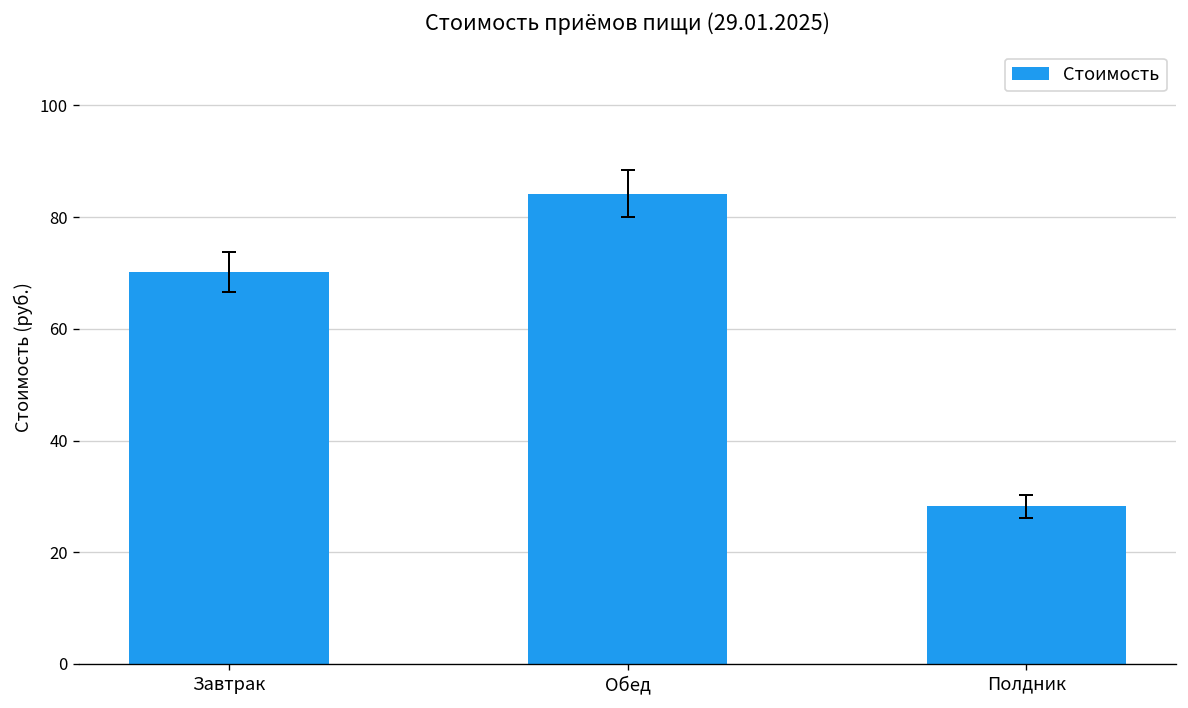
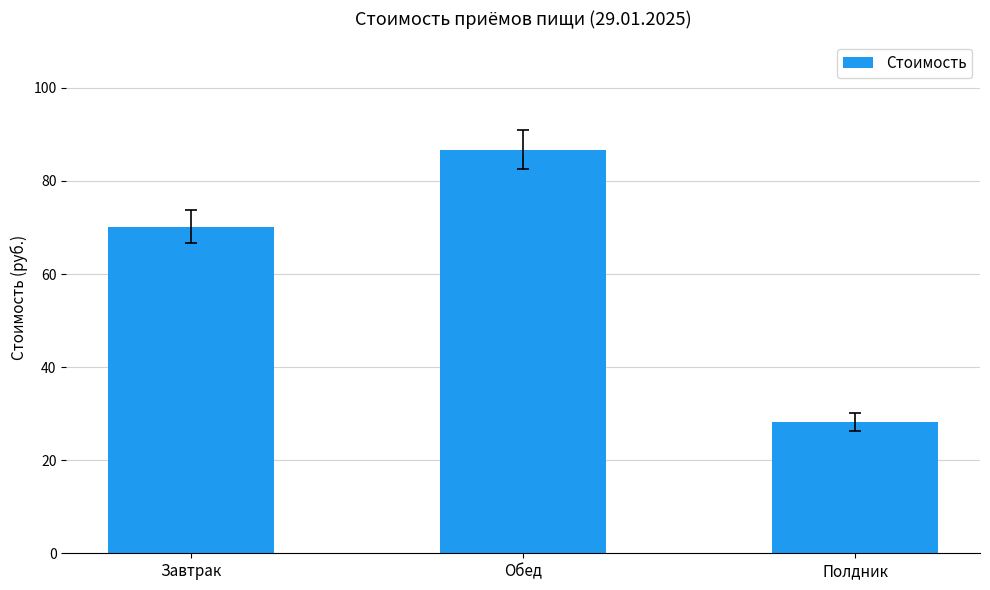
  {
    "Стоимость": {
      "Завтрак": 70,
-     "Обед": 84,
+     "Обед": 87,
      "Полдник": 28
    }
  }
